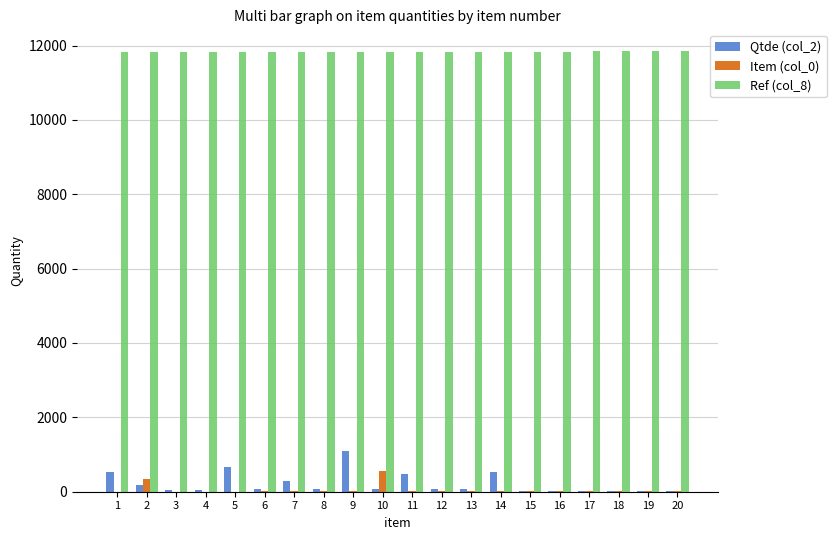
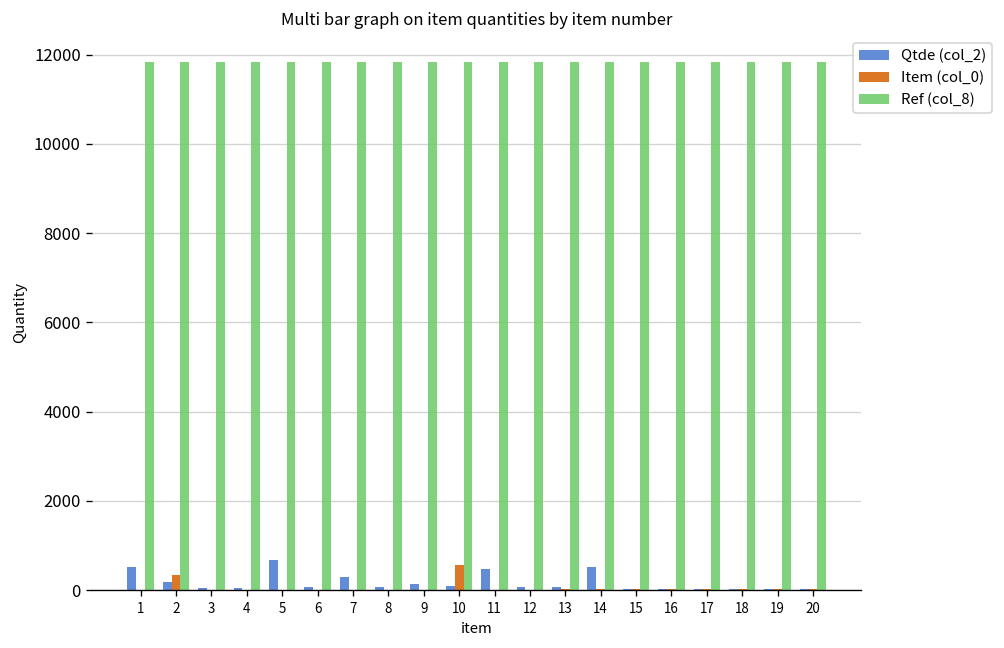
  {
    "Qtde (col_2)": {
      "1": 500,
      "2": 200,
      "5": 700,
      "7": 300,
      "8": 100,
-     "9": 1100,
+     "9": 100,
      "10": 100,
      "11": 500,
      "14": 500
    },
    "Item (col_0)": {
      "2": 300,
      "10": 600
    },
    "Ref (col_8)": {
      "1": 11800,
      "2": 11800,
      "3": 11800,
      "4": 11800,
      "5": 11800,
      "6": 11800,
      "7": 11800,
      "8": 11800,
      "9": 11800,
      "10": 11800,
      "11": 11800,
      "12": 11800,
      "13": 11800,
      "14": 11800,
      "15": 11800,
      "16": 11800,
      "17": 11800,
      "18": 11800,
      "19": 11800,
      "20": 11800
    }
  }
